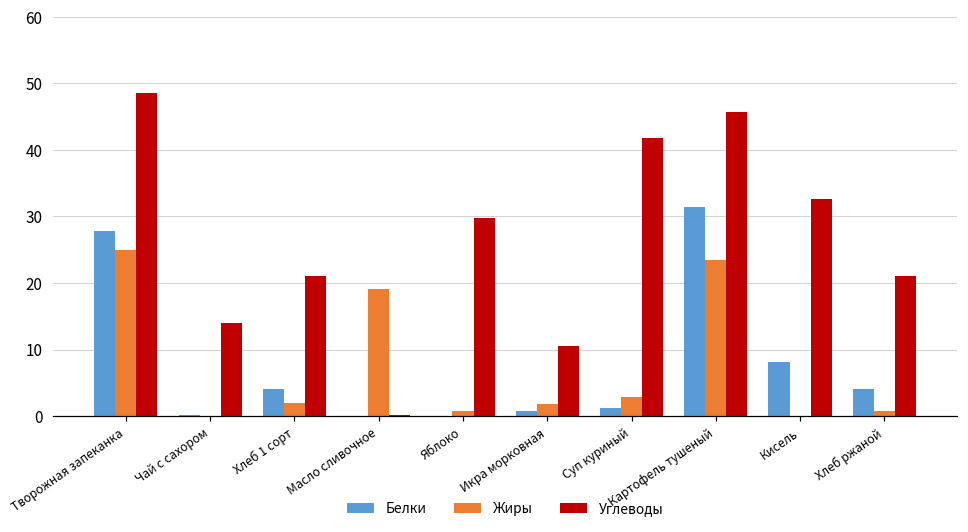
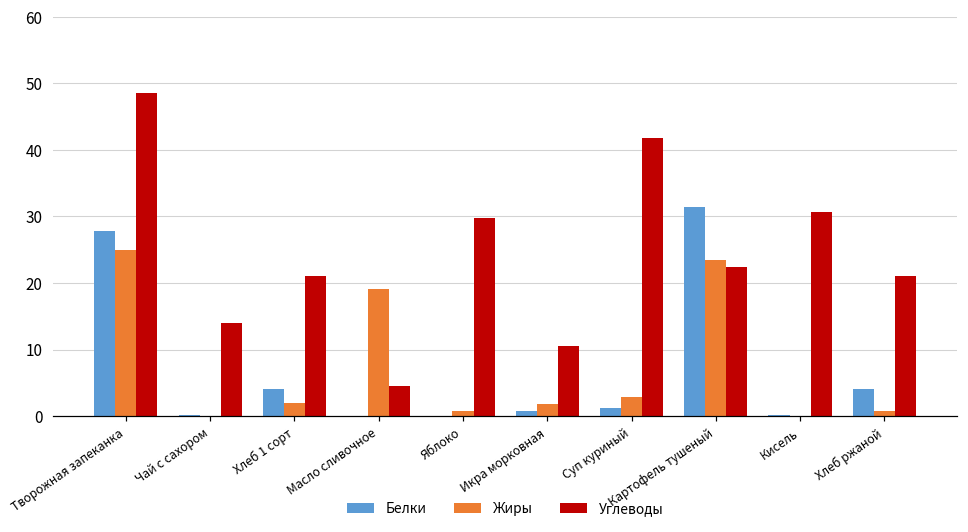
  {
    "Белки": {
      "Творожная запеканка": 28,
      "Хлеб 1 сорт": 4,
      "Масло сливочное": 0,
      "Яблоко": 0,
      "Икра морковная": 1,
      "Суп куриный": 1,
      "Картофель тушеный": 31,
-     "Кисель": 8,
+     "Кисель": 0,
      "Хлеб ржаной": 4
    },
    "Жиры": {
      "Творожная запеканка": 25,
      "Чай с сахором": 0,
      "Хлеб 1 сорт": 2,
      "Масло сливочное": 19,
      "Яблоко": 1,
      "Икра морковная": 2,
      "Суп куриный": 3,
      "Картофель тушеный": 24,
      "Кисель": 0,
      "Хлеб ржаной": 1
    },
    "Углеводы": {
      "Творожная запеканка": 49,
      "Чай с сахором": 14,
      "Хлеб 1 сорт": 21,
-     "Масло сливочное": 0,
+     "Масло сливочное": 5,
      "Яблоко": 30,
      "Икра морковная": 11,
      "Суп куриный": 42,
-     "Картофель тушеный": 46,
-     "Кисель": 33,
+     "Картофель тушеный": 22,
+     "Кисель": 31,
      "Хлеб ржаной": 21
    }
  }
